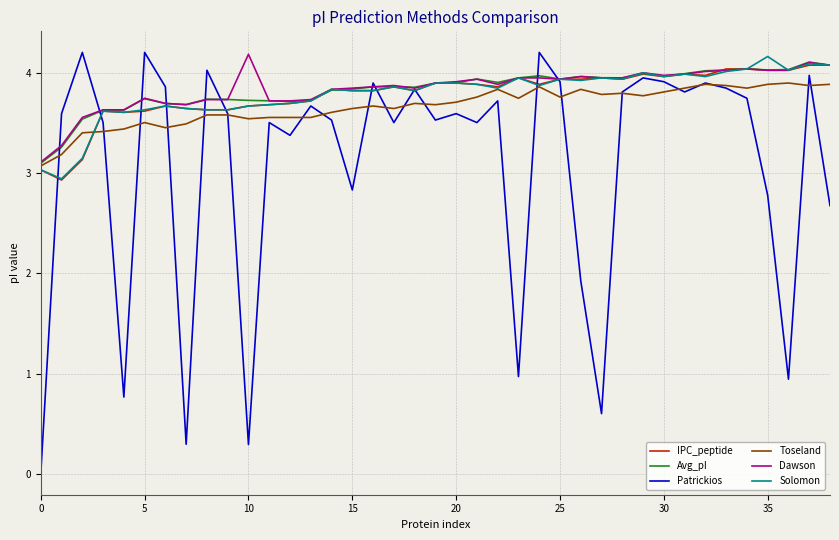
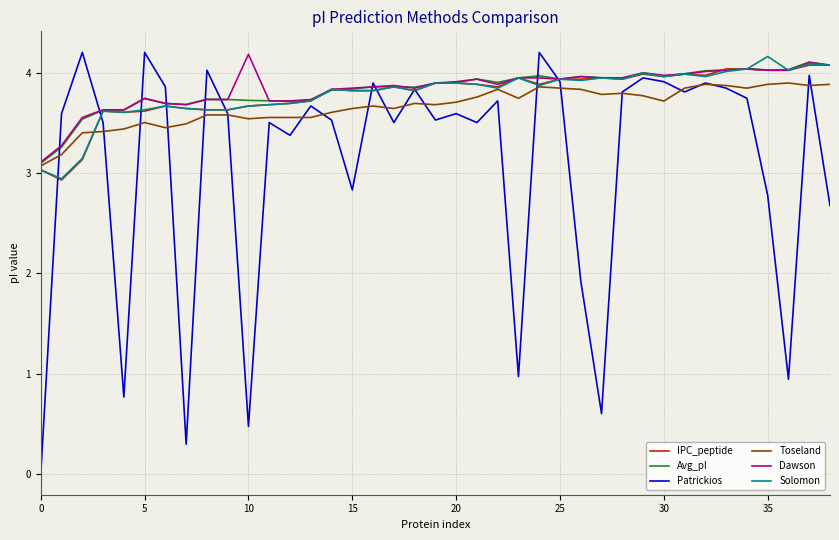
  {
    "Avg_pI": {
      "10": 3.72
    },
    "Patrickios": {
      "0": 0.01,
      "5": 4.20,
-     "10": 0.30,
+     "10": 0.48,
      "15": 2.83,
      "20": 3.59,
      "30": 3.91,
      "35": 2.78
    },
    "Toseland": {
      "0": 3.07,
      "5": 3.50,
      "10": 3.54,
      "15": 3.64,
      "20": 3.71,
-     "25": 3.76,
-     "30": 3.81,
+     "25": 3.85,
+     "30": 3.72,
      "35": 3.88
    },
    "Dawson": {
      "10": 4.18
    },
    "Solomon": {
      "35": 4.16
    }
  }
